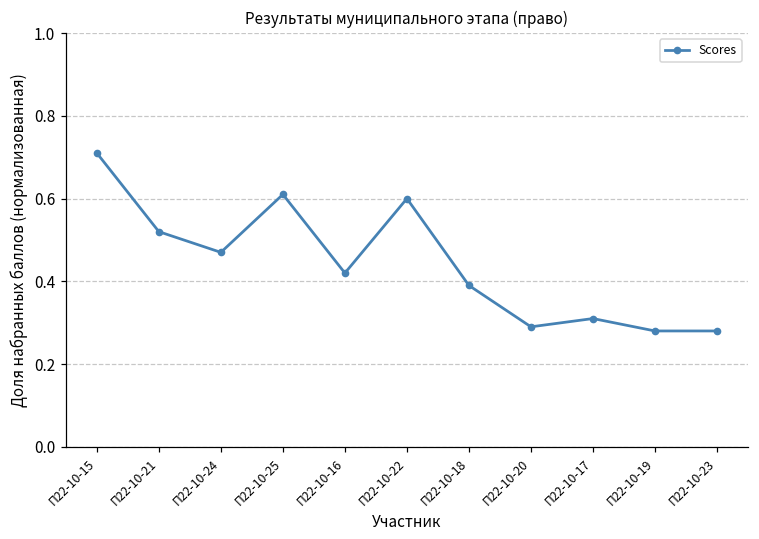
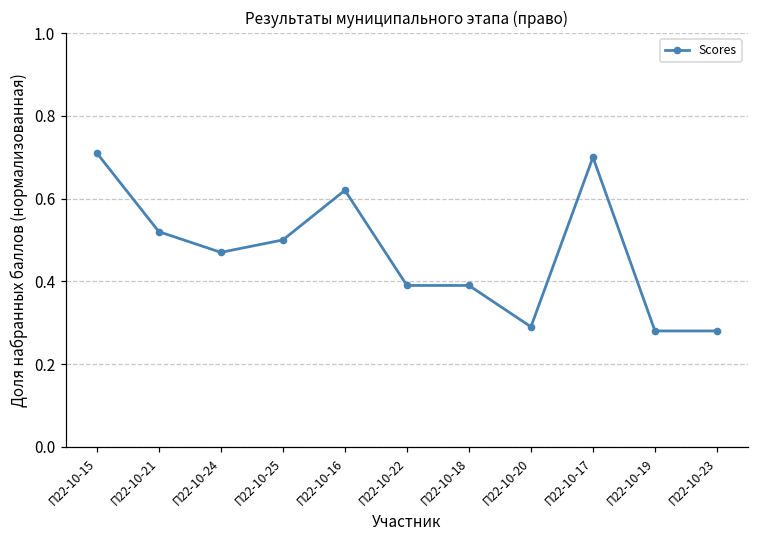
  {
    "П22-10-15": 0.71,
    "П22-10-21": 0.52,
    "П22-10-24": 0.47,
-   "П22-10-25": 0.61,
-   "П22-10-16": 0.42,
-   "П22-10-22": 0.60,
+   "П22-10-25": 0.50,
+   "П22-10-16": 0.62,
+   "П22-10-22": 0.39,
    "П22-10-18": 0.39,
    "П22-10-20": 0.29,
-   "П22-10-17": 0.31,
+   "П22-10-17": 0.70,
    "П22-10-19": 0.28,
    "П22-10-23": 0.28
  }
